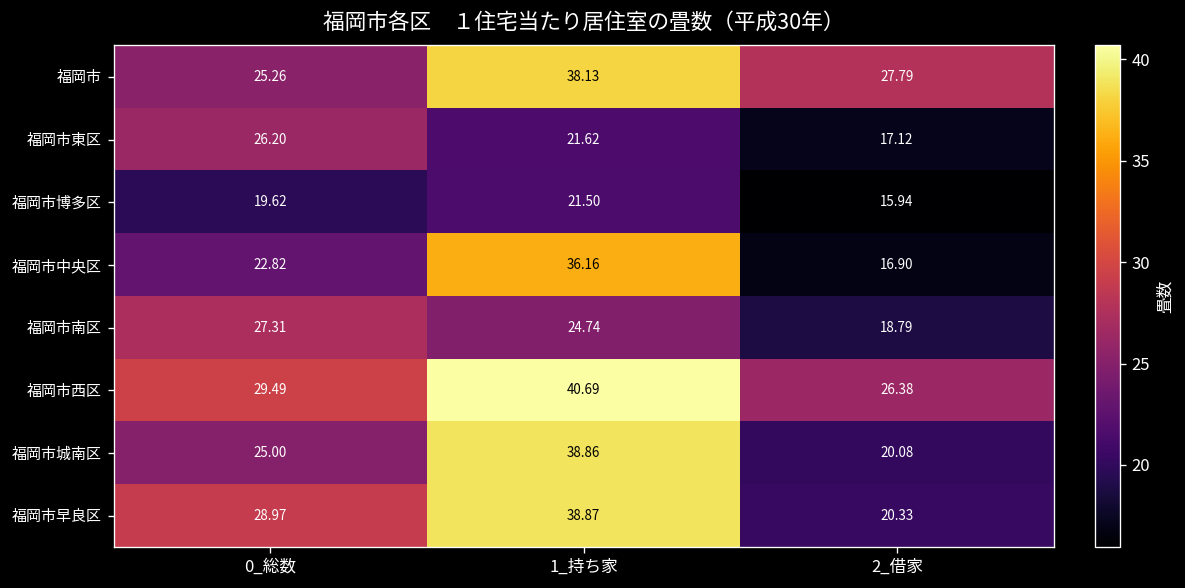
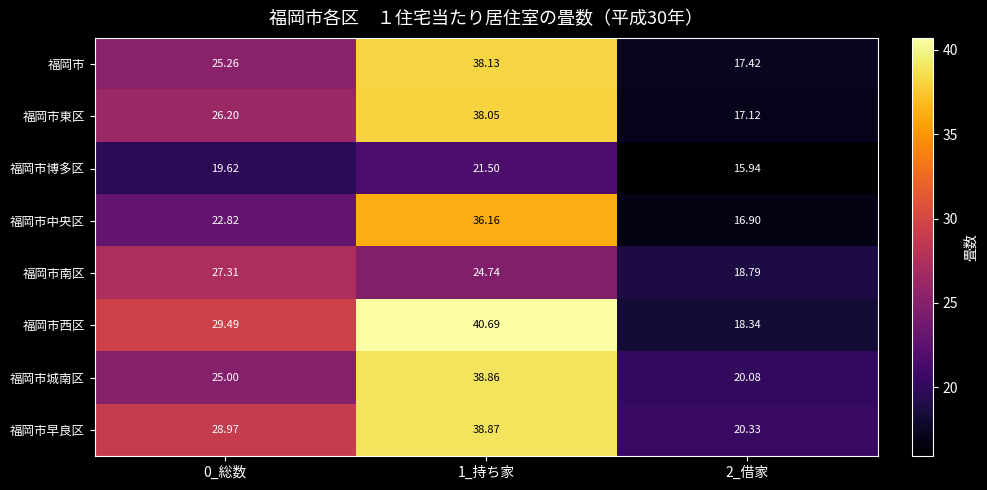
  {
    "福岡市": {
      "0_総数": 25.26,
      "1_持ち家": 38.13,
-     "2_借家": 27.79
+     "2_借家": 17.42
    },
    "福岡市東区": {
      "0_総数": 26.20,
-     "1_持ち家": 21.62,
+     "1_持ち家": 38.05,
      "2_借家": 17.12
    },
    "福岡市博多区": {
      "0_総数": 19.62,
      "1_持ち家": 21.50,
      "2_借家": 15.94
    },
    "福岡市中央区": {
      "0_総数": 22.82,
      "1_持ち家": 36.16,
      "2_借家": 16.90
    },
    "福岡市南区": {
      "0_総数": 27.31,
      "1_持ち家": 24.74,
      "2_借家": 18.79
    },
    "福岡市西区": {
      "0_総数": 29.49,
      "1_持ち家": 40.69,
-     "2_借家": 26.38
+     "2_借家": 18.34
    },
    "福岡市城南区": {
      "0_総数": 25.00,
      "1_持ち家": 38.86,
      "2_借家": 20.08
    },
    "福岡市早良区": {
      "0_総数": 28.97,
      "1_持ち家": 38.87,
      "2_借家": 20.33
    }
  }
